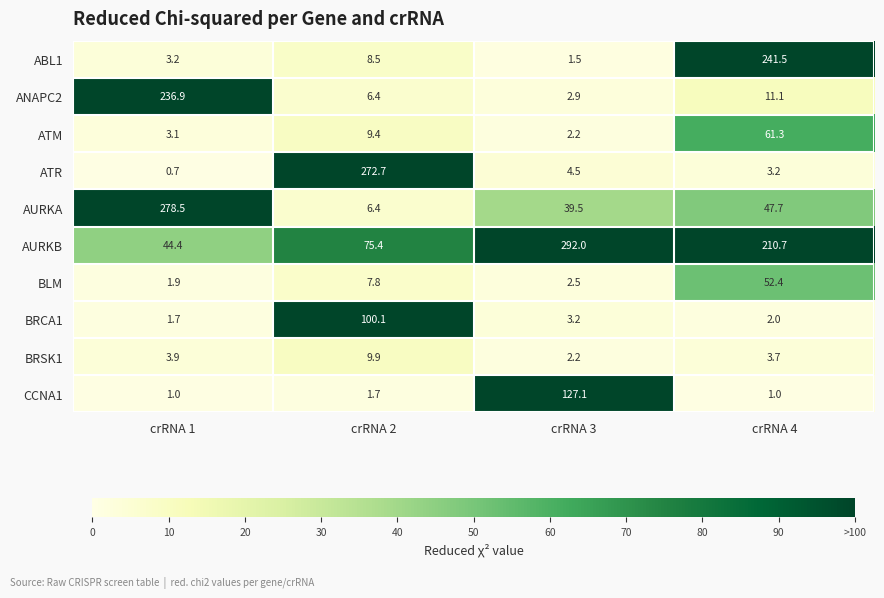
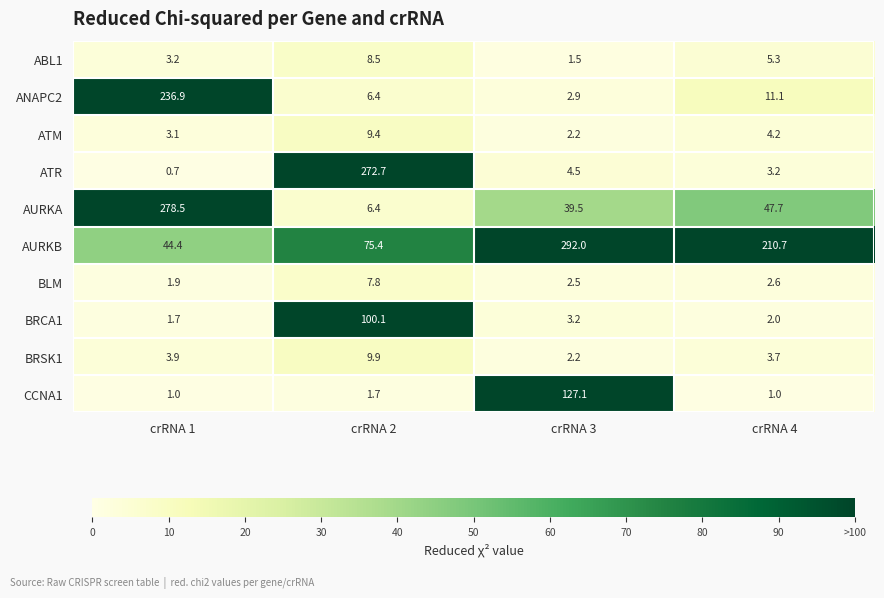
  {
    "ABL1": {
      "crRNA 1": 3.2,
      "crRNA 2": 8.5,
      "crRNA 3": 1.5,
-     "crRNA 4": 241.5
+     "crRNA 4": 5.3
    },
    "ANAPC2": {
      "crRNA 1": 236.9,
      "crRNA 2": 6.4,
      "crRNA 3": 2.9,
      "crRNA 4": 11.1
    },
    "ATM": {
      "crRNA 1": 3.1,
      "crRNA 2": 9.4,
      "crRNA 3": 2.2,
-     "crRNA 4": 61.3
+     "crRNA 4": 4.2
    },
    "ATR": {
      "crRNA 1": 0.7,
      "crRNA 2": 272.7,
      "crRNA 3": 4.5,
      "crRNA 4": 3.2
    },
    "AURKA": {
      "crRNA 1": 278.5,
      "crRNA 2": 6.4,
      "crRNA 3": 39.5,
      "crRNA 4": 47.7
    },
    "AURKB": {
      "crRNA 1": 44.4,
      "crRNA 2": 75.4,
      "crRNA 3": 292.0,
      "crRNA 4": 210.7
    },
    "BLM": {
      "crRNA 1": 1.9,
      "crRNA 2": 7.8,
      "crRNA 3": 2.5,
-     "crRNA 4": 52.4
+     "crRNA 4": 2.6
    },
    "BRCA1": {
      "crRNA 1": 1.7,
      "crRNA 2": 100.1,
      "crRNA 3": 3.2,
      "crRNA 4": 2.0
    },
    "BRSK1": {
      "crRNA 1": 3.9,
      "crRNA 2": 9.9,
      "crRNA 3": 2.2,
      "crRNA 4": 3.7
    },
    "CCNA1": {
      "crRNA 1": 1.0,
      "crRNA 2": 1.7,
      "crRNA 3": 127.1,
      "crRNA 4": 1.0
    }
  }
